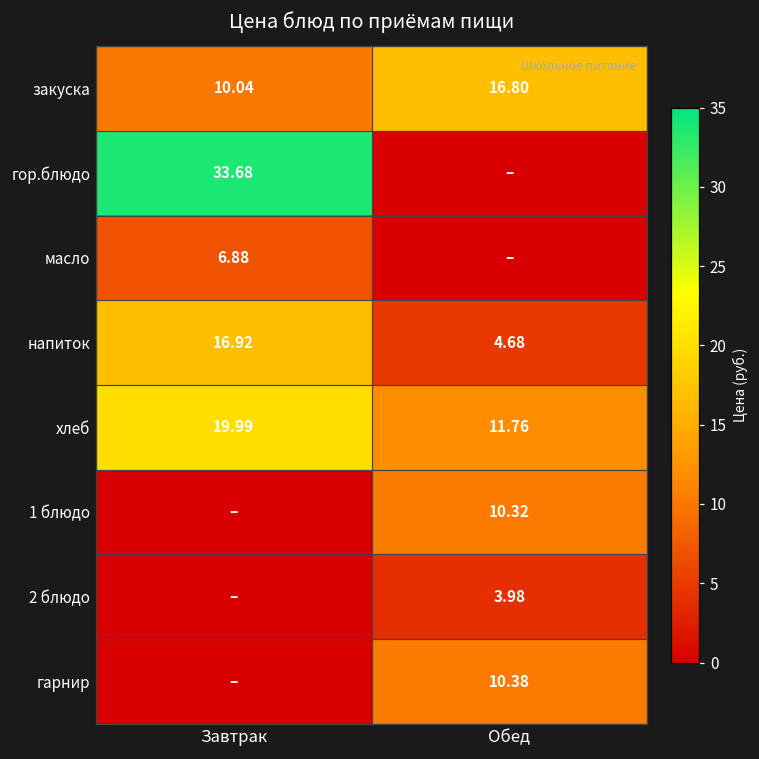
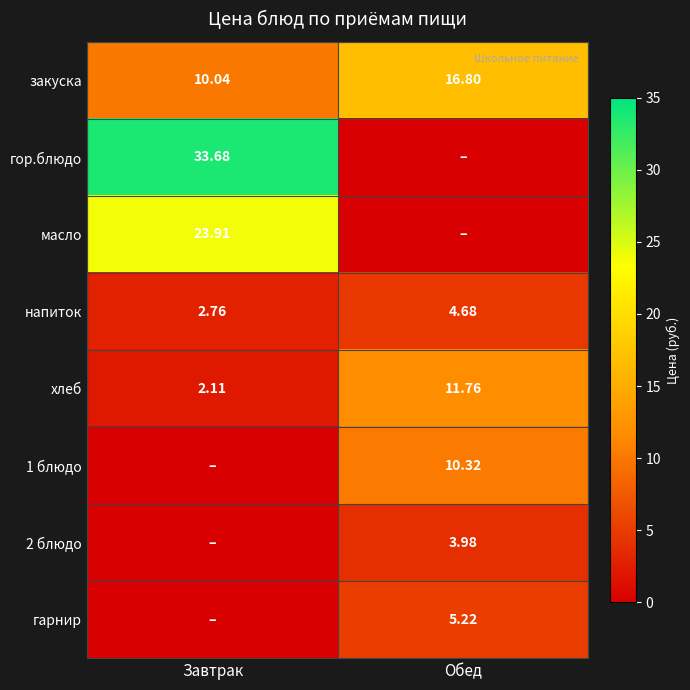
  {
    "закуска": {
      "Завтрак": 10.04
    },
    "гор.блюдо": {
      "Завтрак": 33.68
    },
    "масло": {
-     "Завтрак": 6.88
+     "Завтрак": 23.91
    },
    "напиток": {
-     "Завтрак": 16.92,
+     "Завтрак": 2.76,
      "Обед": 4.68
    },
    "хлеб": {
-     "Завтрак": 19.99,
+     "Завтрак": 2.11,
      "Обед": 11.76
    },
    "1 блюдо": {
      "Обед": 10.32
    },
    "2 блюдо": {
      "Обед": 3.98
    },
    "гарнир": {
-     "Обед": 10.38
+     "Обед": 5.22
    }
  }
